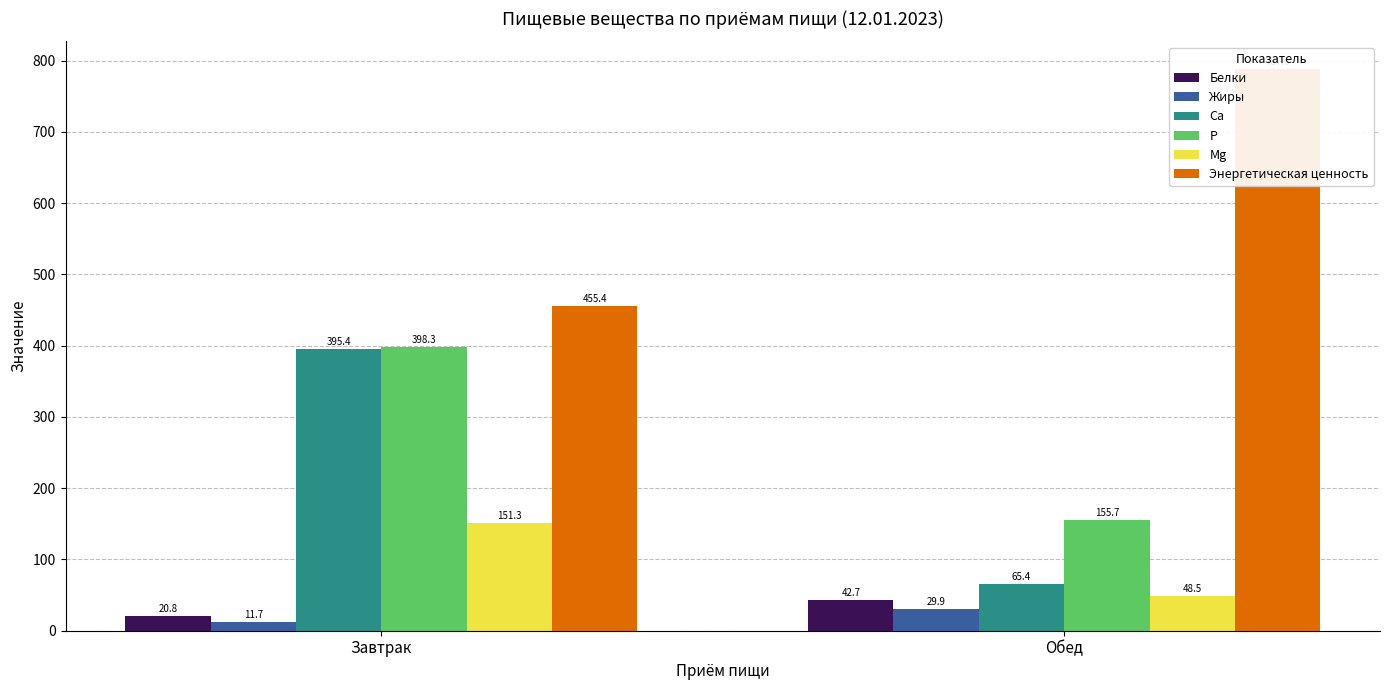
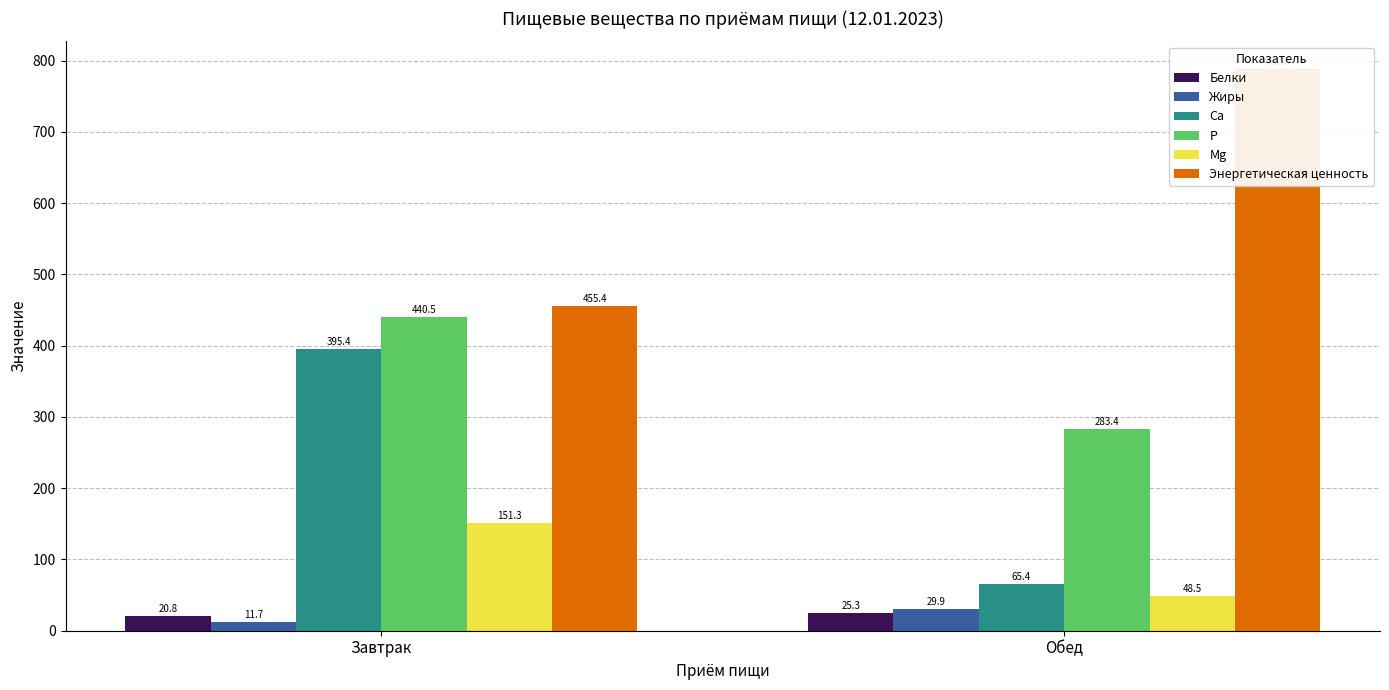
  {
    "Белки": {
      "Завтрак": 20.8,
-     "Обед": 42.7
+     "Обед": 25.3
    },
    "P": {
-     "Завтрак": 398.3,
-     "Обед": 155.7
+     "Завтрак": 440.5,
+     "Обед": 283.4
    },
    "Mg": {
      "Завтрак": 151.3,
      "Обед": 48.5
    },
    "Энергетическая ценность": {
      "Завтрак": 455.4
    }
  }
